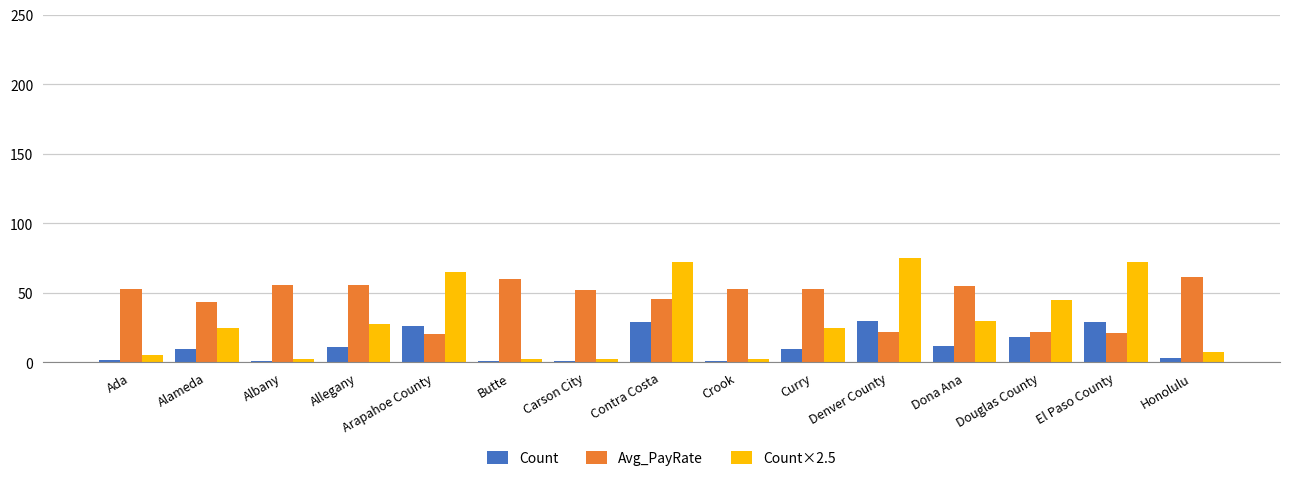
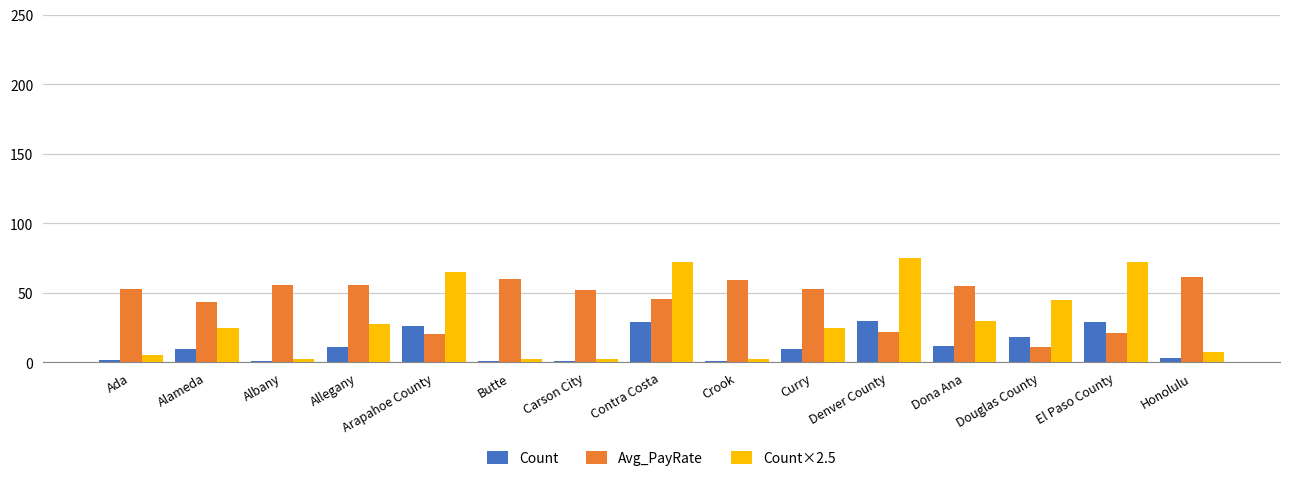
  {
    "Count": {
      "Ada": 2,
      "Alameda": 10,
      "Allegany": 11,
      "Arapahoe County": 26,
      "Contra Costa": 29,
      "Curry": 10,
      "Denver County": 30,
      "Dona Ana": 12,
      "Douglas County": 18,
      "El Paso County": 29,
      "Honolulu": 3
    },
    "Avg_PayRate": {
      "Ada": 53,
      "Alameda": 44,
      "Albany": 56,
      "Allegany": 56,
      "Arapahoe County": 21,
      "Butte": 60,
      "Carson City": 52,
      "Contra Costa": 45,
-     "Crook": 53,
+     "Crook": 60,
      "Curry": 53,
      "Denver County": 22,
      "Dona Ana": 55,
-     "Douglas County": 22,
+     "Douglas County": 11,
      "El Paso County": 22,
      "Honolulu": 61
    },
    "Count×2.5": {
      "Ada": 5,
      "Alameda": 25,
      "Albany": 3,
      "Allegany": 28,
      "Arapahoe County": 65,
      "Butte": 3,
      "Carson City": 3,
      "Contra Costa": 73,
      "Crook": 3,
      "Curry": 25,
      "Denver County": 75,
      "Dona Ana": 30,
      "Douglas County": 45,
      "El Paso County": 73,
      "Honolulu": 8
    }
  }
